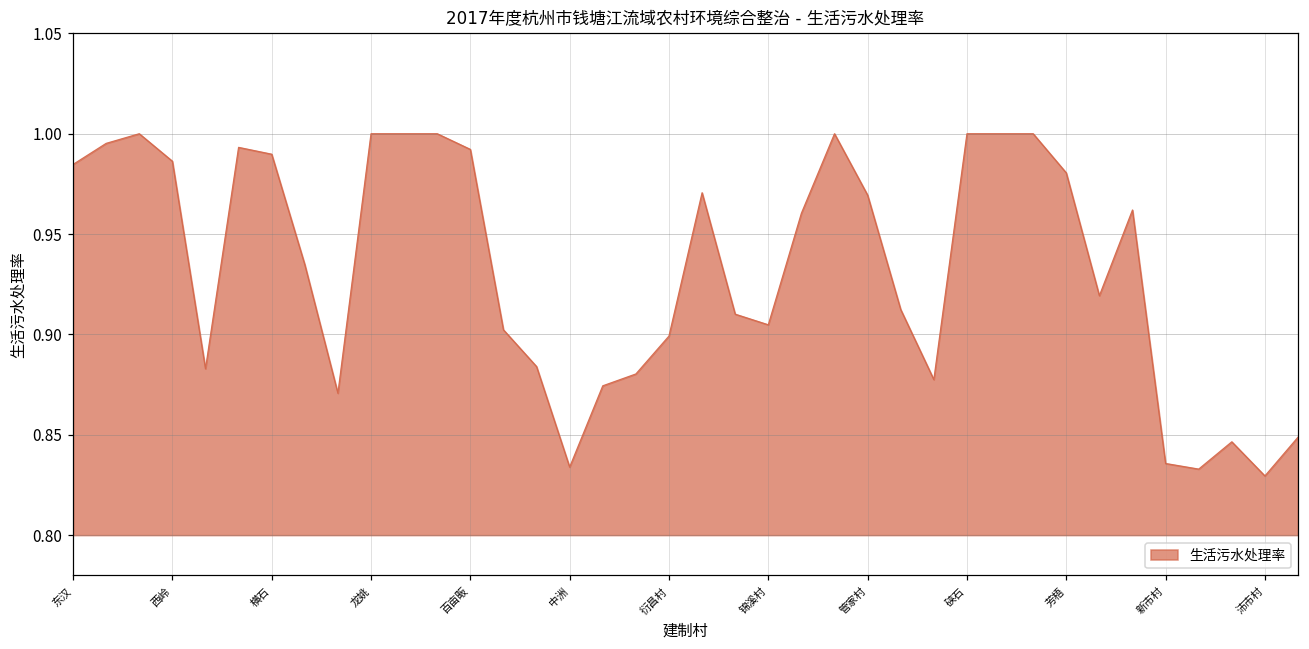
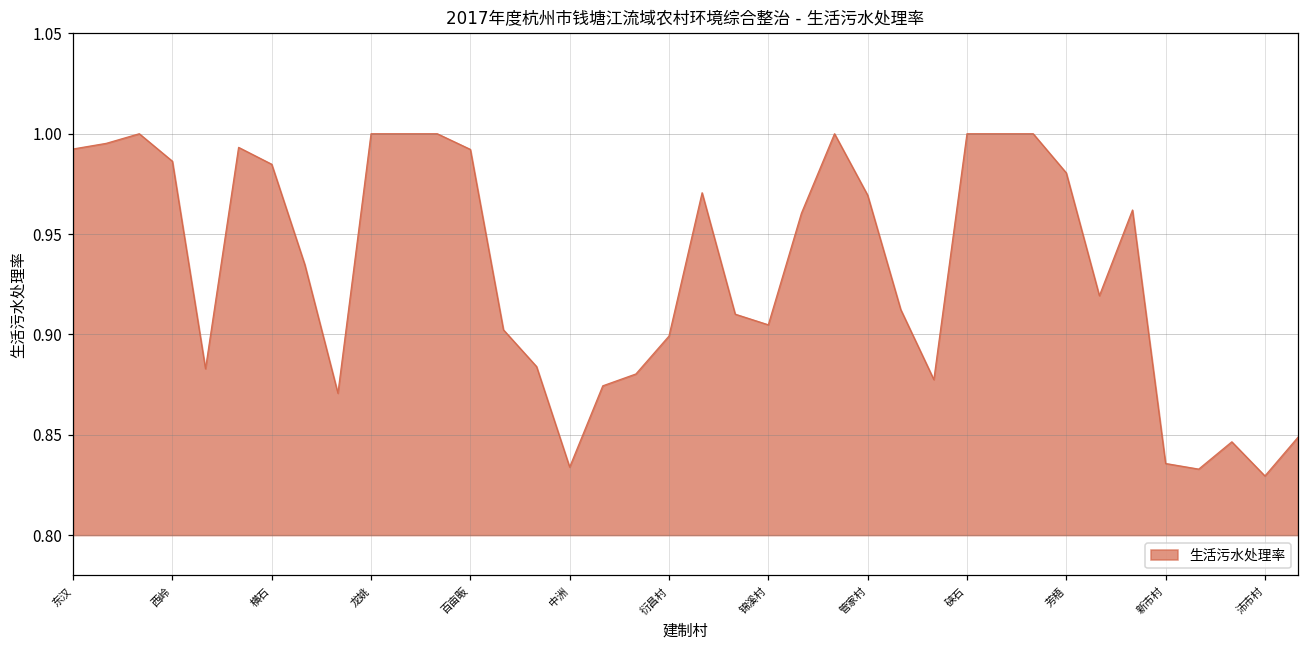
  {
-   "东汉": 0.985,
+   "东汉": 0.992,
    "西岭": 0.986,
-   "横石": 0.990,
+   "横石": 0.985,
    "龙姚": 1.000,
    "百亩畈": 0.992,
    "中洲": 0.834,
    "衍昌村": 0.899,
    "锦溪村": 0.905,
    "管家村": 0.969,
    "硖石": 1.000,
    "芳梧": 0.981,
    "新市村": 0.836,
    "沛市村": 0.830
  }
